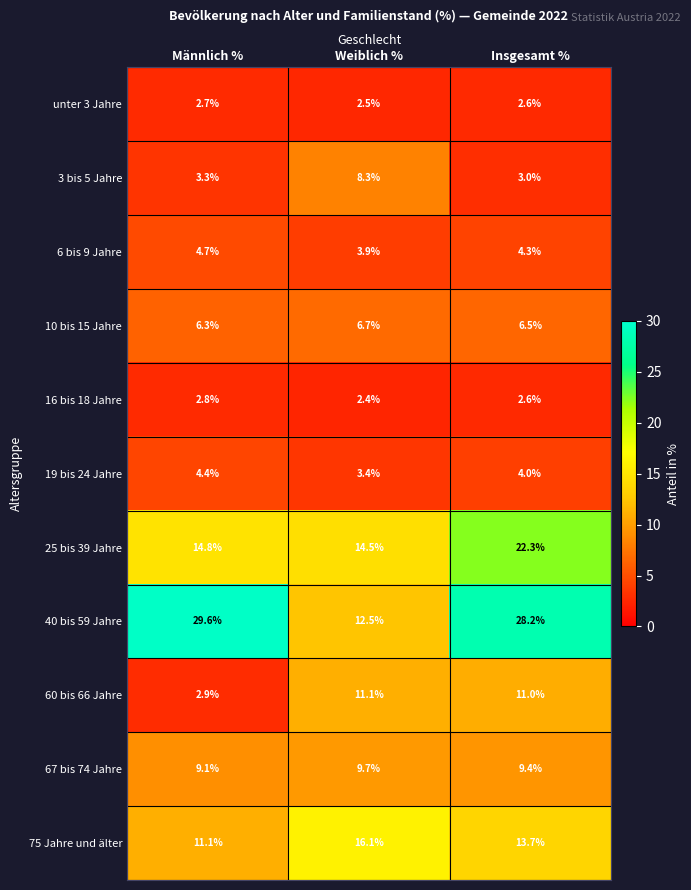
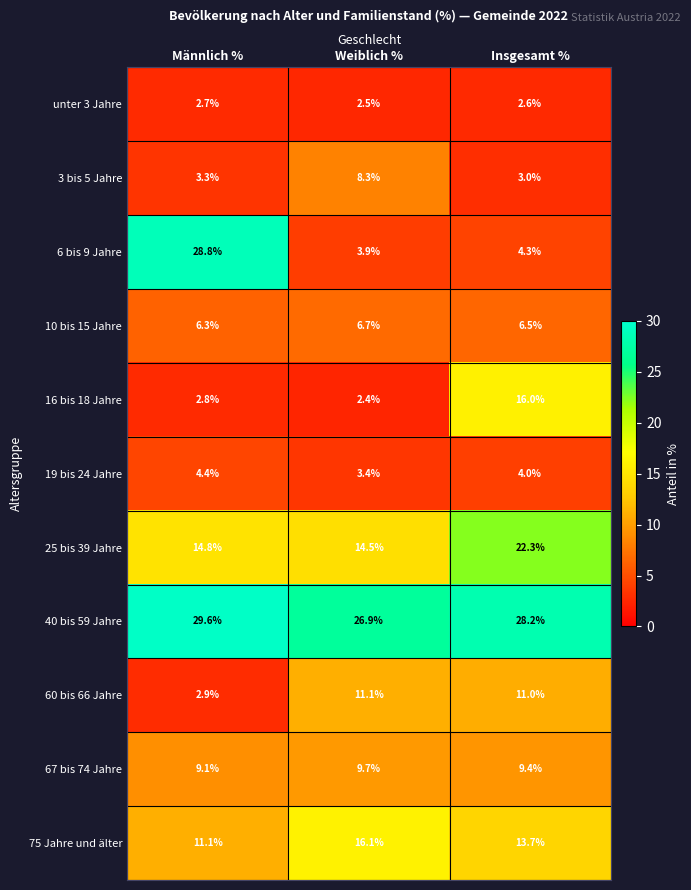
  {
    "unter 3 Jahre": {
      "Männlich %": "2.7%",
      "Weiblich %": "2.5%",
      "Insgesamt %": "2.6%"
    },
    "3 bis 5 Jahre": {
      "Männlich %": "3.3%",
      "Weiblich %": "8.3%",
      "Insgesamt %": "3.0%"
    },
    "6 bis 9 Jahre": {
-     "Männlich %": "4.7%",
+     "Männlich %": "28.8%",
      "Weiblich %": "3.9%",
      "Insgesamt %": "4.3%"
    },
    "10 bis 15 Jahre": {
      "Männlich %": "6.3%",
      "Weiblich %": "6.7%",
      "Insgesamt %": "6.5%"
    },
    "16 bis 18 Jahre": {
      "Männlich %": "2.8%",
      "Weiblich %": "2.4%",
-     "Insgesamt %": "2.6%"
+     "Insgesamt %": "16.0%"
    },
    "19 bis 24 Jahre": {
      "Männlich %": "4.4%",
      "Weiblich %": "3.4%",
      "Insgesamt %": "4.0%"
    },
    "25 bis 39 Jahre": {
      "Männlich %": "14.8%",
      "Weiblich %": "14.5%",
      "Insgesamt %": "22.3%"
    },
    "40 bis 59 Jahre": {
      "Männlich %": "29.6%",
-     "Weiblich %": "12.5%",
+     "Weiblich %": "26.9%",
      "Insgesamt %": "28.2%"
    },
    "60 bis 66 Jahre": {
      "Männlich %": "2.9%",
      "Weiblich %": "11.1%",
      "Insgesamt %": "11.0%"
    },
    "67 bis 74 Jahre": {
      "Männlich %": "9.1%",
      "Weiblich %": "9.7%",
      "Insgesamt %": "9.4%"
    },
    "75 Jahre und älter": {
      "Männlich %": "11.1%",
      "Weiblich %": "16.1%",
      "Insgesamt %": "13.7%"
    }
  }
